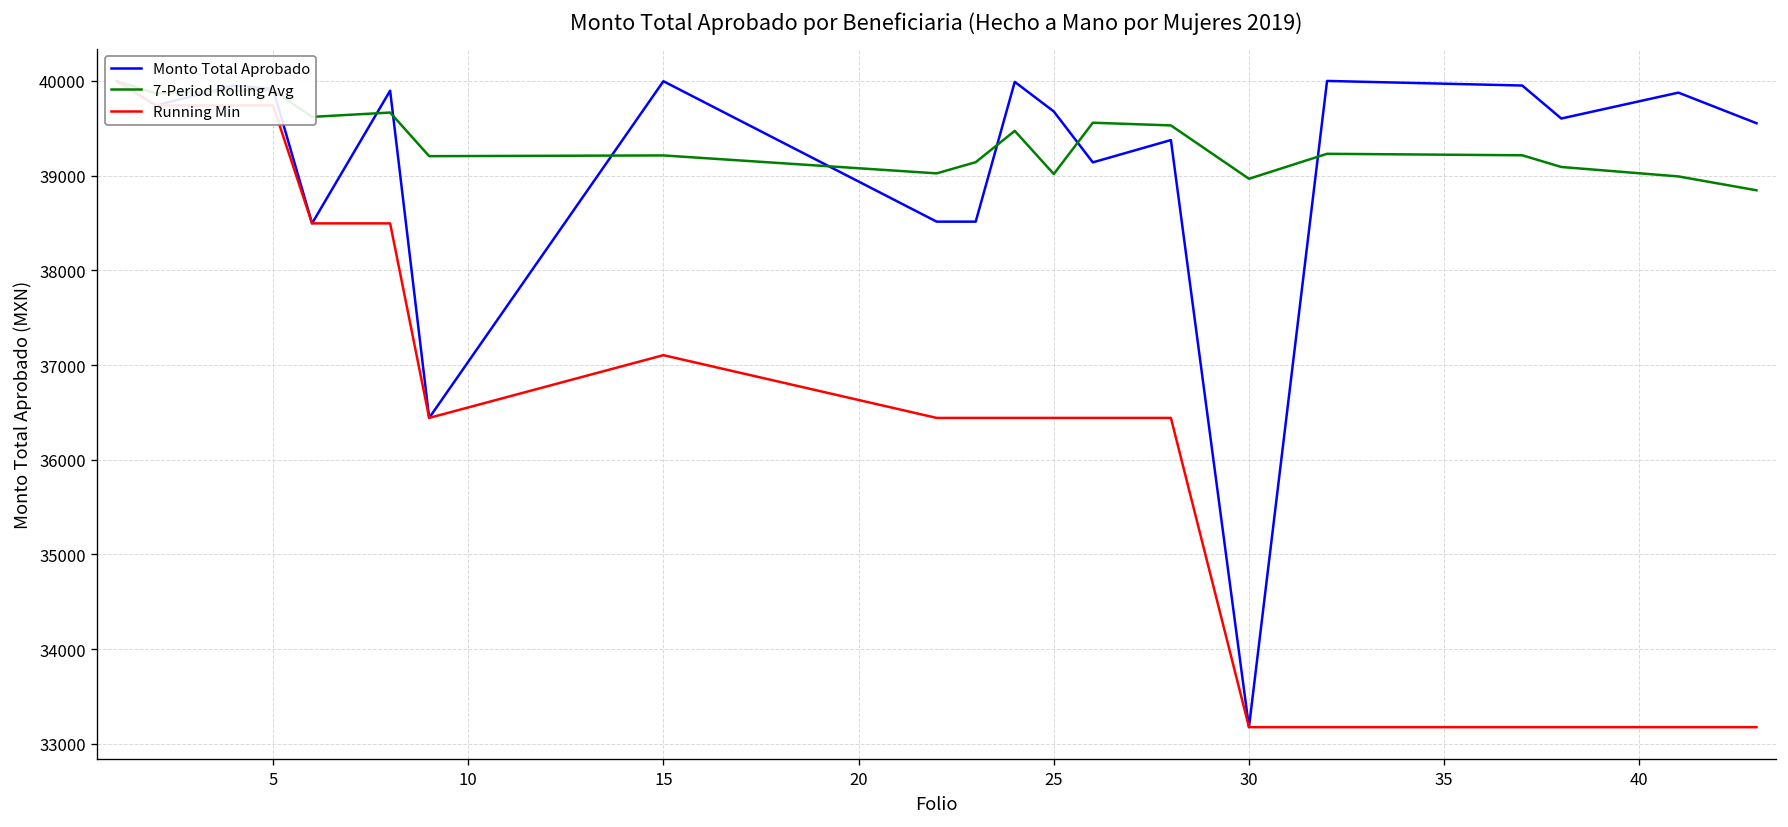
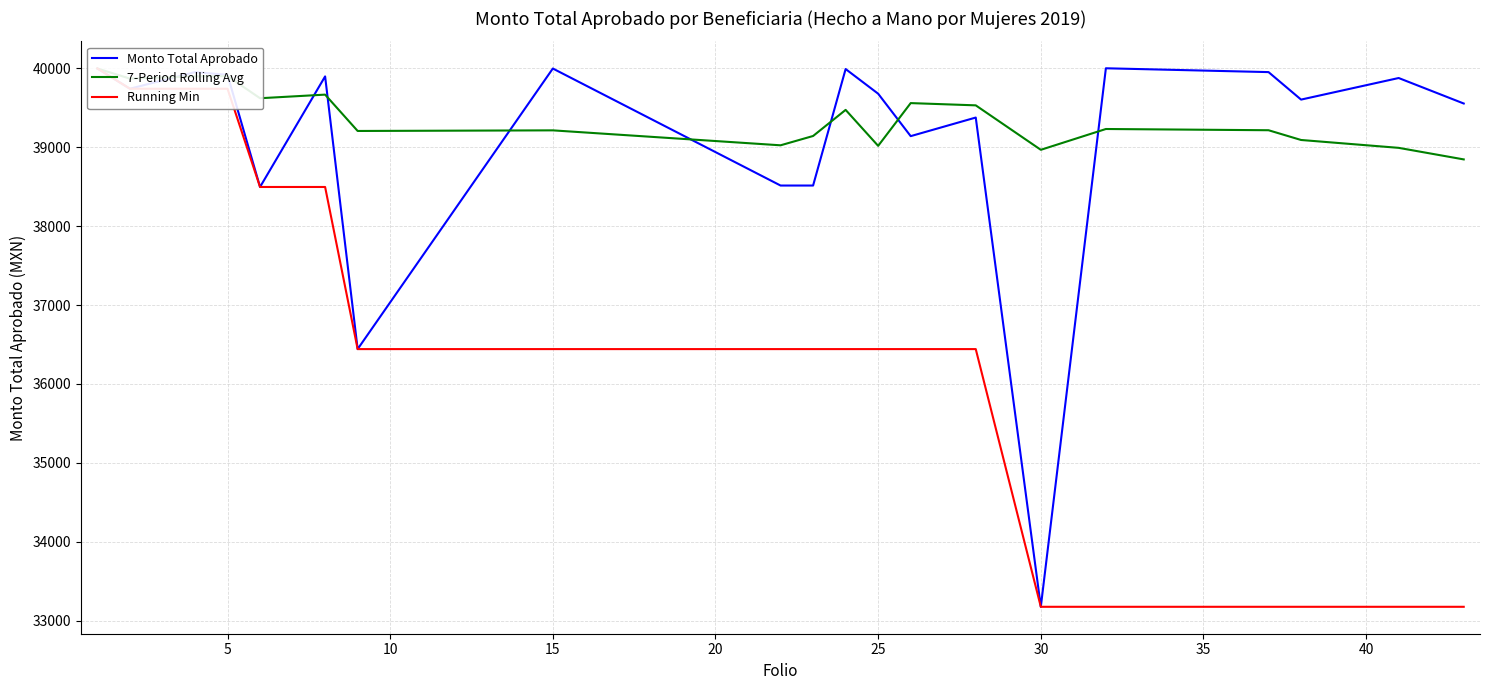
  {
    "Monto Total Aprobado": {
      "15": 40000,
      "25": 39700
    },
    "7-Period Rolling Avg": {
      "15": 39200,
      "25": 39000,
      "30": 39000
    },
    "Running Min": {
-     "15": 37100,
+     "15": 36400,
      "25": 36400
    }
  }
